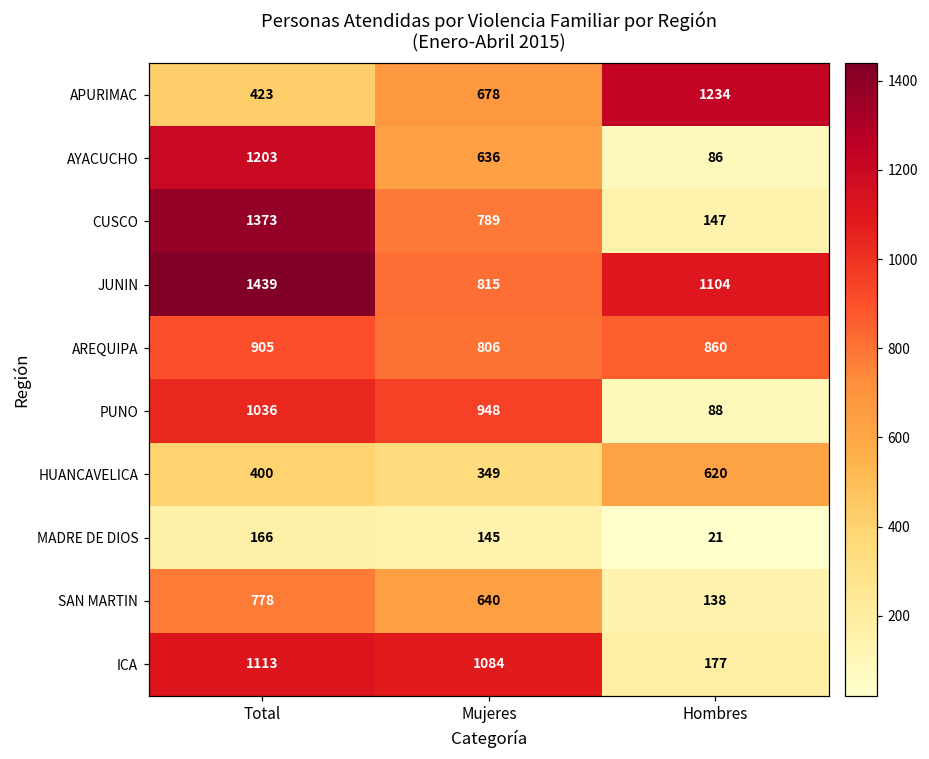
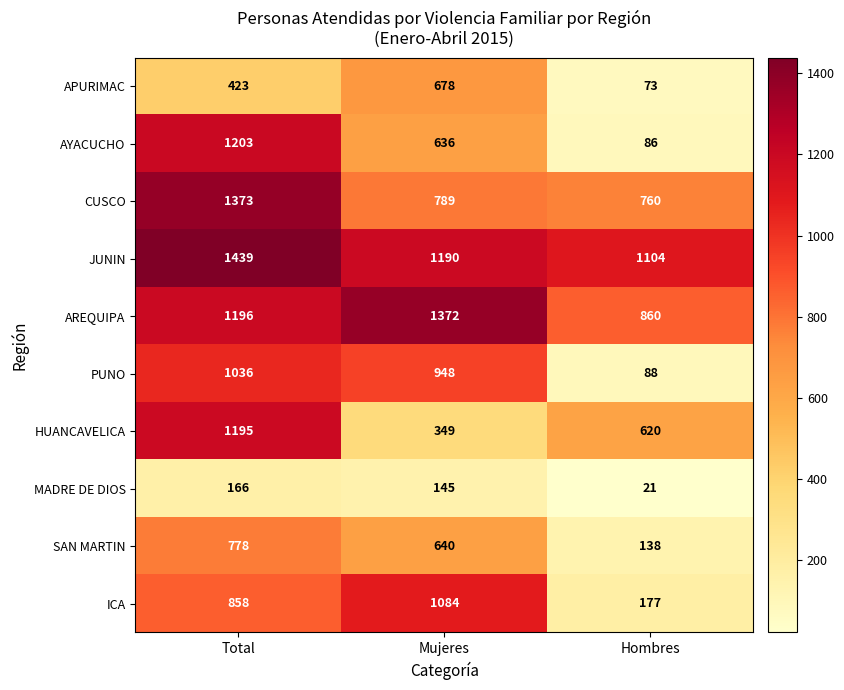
  {
    "APURIMAC": {
      "Total": 423,
      "Mujeres": 678,
-     "Hombres": 1234
+     "Hombres": 73
    },
    "AYACUCHO": {
      "Total": 1203,
      "Mujeres": 636,
      "Hombres": 86
    },
    "CUSCO": {
      "Total": 1373,
      "Mujeres": 789,
-     "Hombres": 147
+     "Hombres": 760
    },
    "JUNIN": {
      "Total": 1439,
-     "Mujeres": 815,
+     "Mujeres": 1190,
      "Hombres": 1104
    },
    "AREQUIPA": {
-     "Total": 905,
-     "Mujeres": 806,
+     "Total": 1196,
+     "Mujeres": 1372,
      "Hombres": 860
    },
    "PUNO": {
      "Total": 1036,
      "Mujeres": 948,
      "Hombres": 88
    },
    "HUANCAVELICA": {
-     "Total": 400,
+     "Total": 1195,
      "Mujeres": 349,
      "Hombres": 620
    },
    "MADRE DE DIOS": {
      "Total": 166,
      "Mujeres": 145,
      "Hombres": 21
    },
    "SAN MARTIN": {
      "Total": 778,
      "Mujeres": 640,
      "Hombres": 138
    },
    "ICA": {
-     "Total": 1113,
+     "Total": 858,
      "Mujeres": 1084,
      "Hombres": 177
    }
  }
